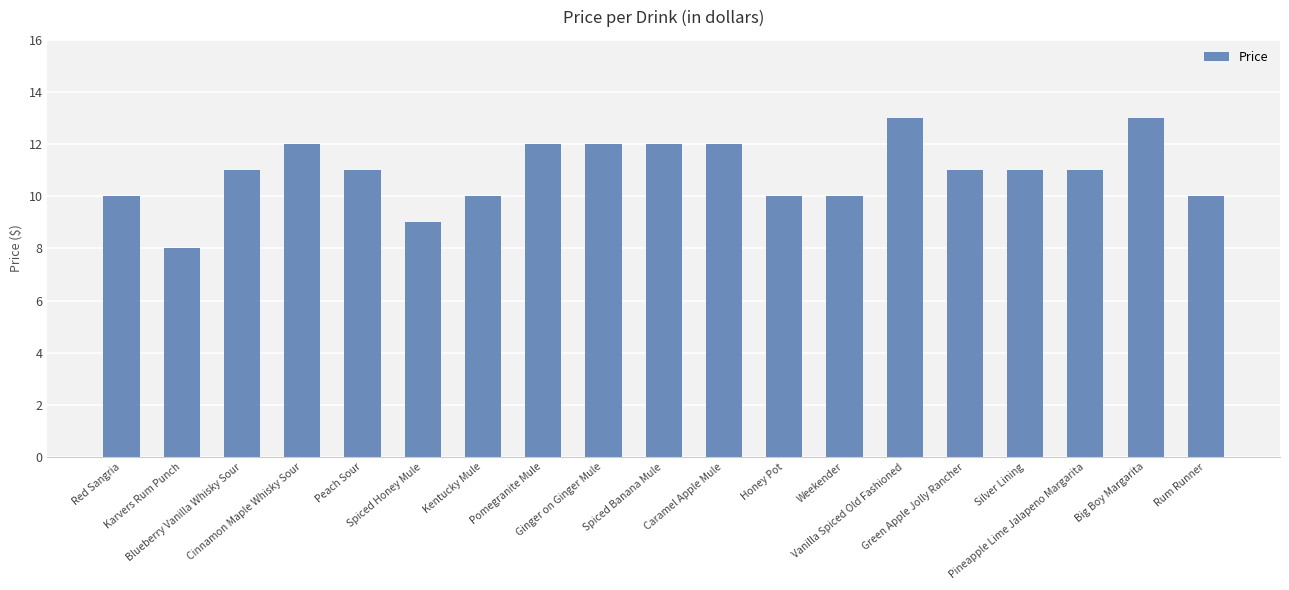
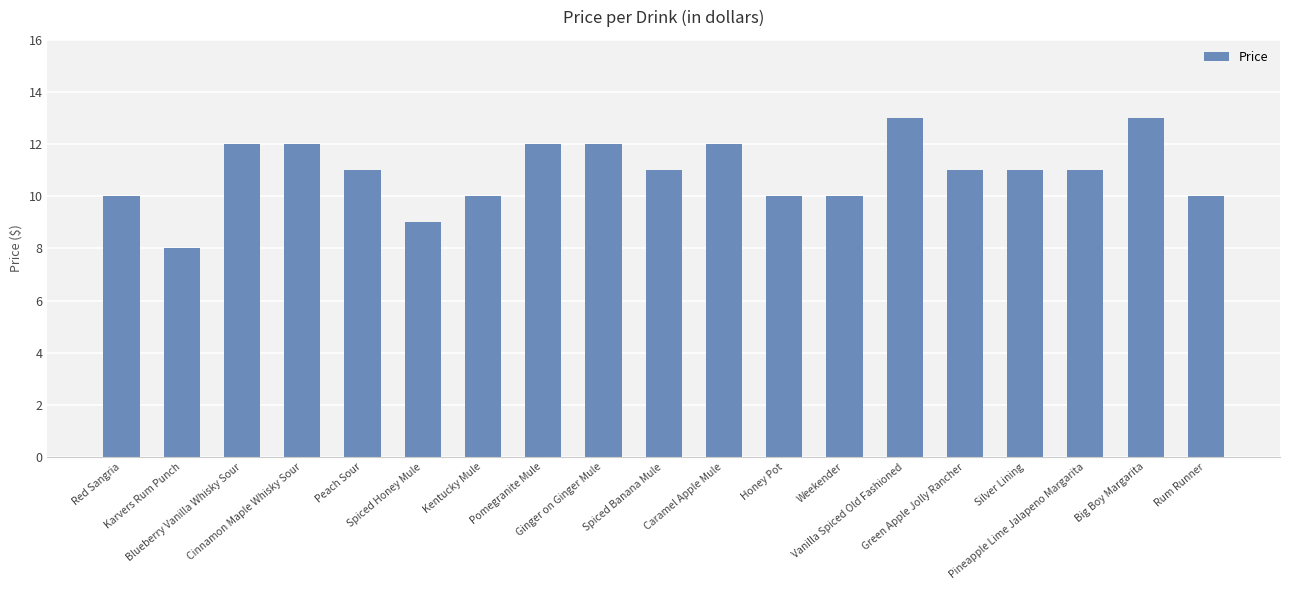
  {
    "Red Sangria": 10,
    "Karvers Rum Punch": 8,
-   "Blueberry Vanilla Whisky Sour": 11,
+   "Blueberry Vanilla Whisky Sour": 12,
    "Cinnamon Maple Whisky Sour": 12,
    "Peach Sour": 11,
    "Spiced Honey Mule": 9,
    "Kentucky Mule": 10,
    "Pomegranite Mule": 12,
    "Ginger on Ginger Mule": 12,
-   "Spiced Banana Mule": 12,
+   "Spiced Banana Mule": 11,
    "Caramel Apple Mule": 12,
    "Honey Pot": 10,
    "Weekender": 10,
    "Vanilla Spiced Old Fashioned": 13,
    "Green Apple Jolly Rancher": 11,
    "Silver Lining": 11,
    "Pineapple Lime Jalapeno Margarita": 11,
    "Big Boy Margarita": 13,
    "Rum Runner": 10
  }
